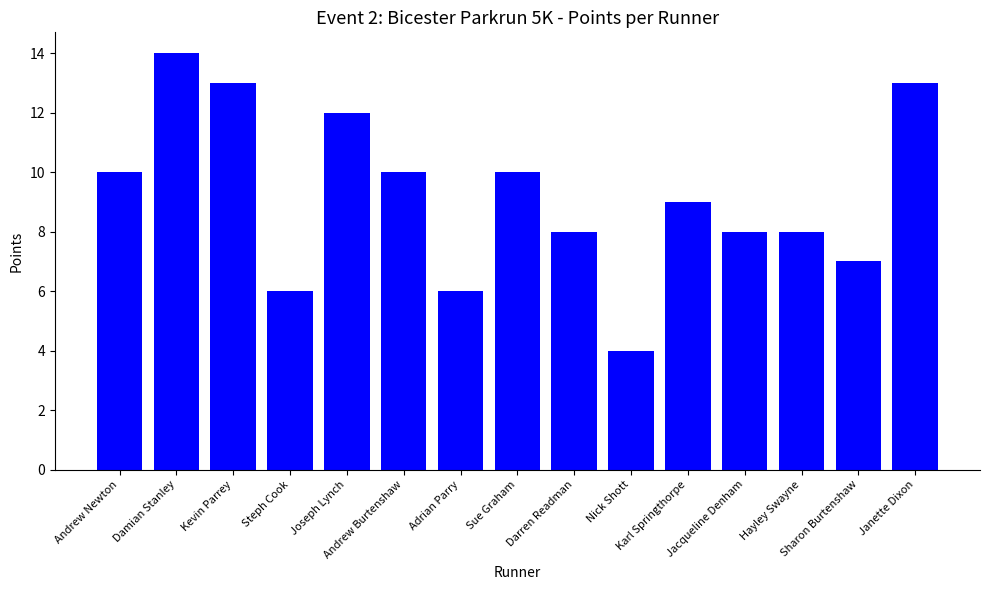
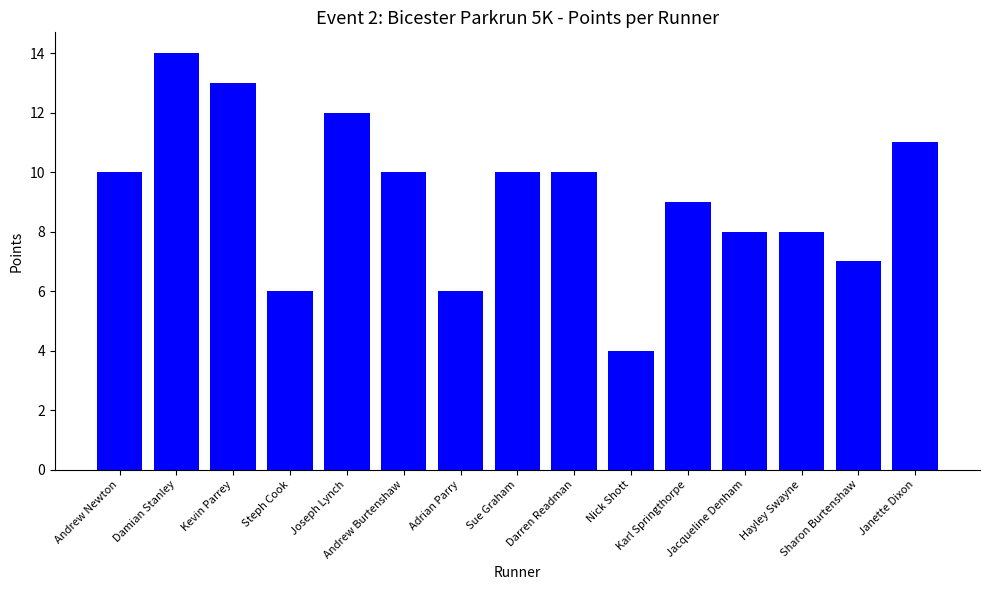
  {
    "Andrew Newton": 10,
    "Damian Stanley": 14,
    "Kevin Parrey": 13,
    "Steph Cook": 6,
    "Joseph Lynch": 12,
    "Andrew Burtenshaw": 10,
    "Adrian Parry": 6,
    "Sue Graham": 10,
-   "Darren Readman": 8,
+   "Darren Readman": 10,
    "Nick Shott": 4,
    "Karl Springthorpe": 9,
    "Jacqueline Denham": 8,
    "Hayley Swayne": 8,
    "Sharon Burtenshaw": 7,
-   "Janette Dixon": 13
+   "Janette Dixon": 11
  }
